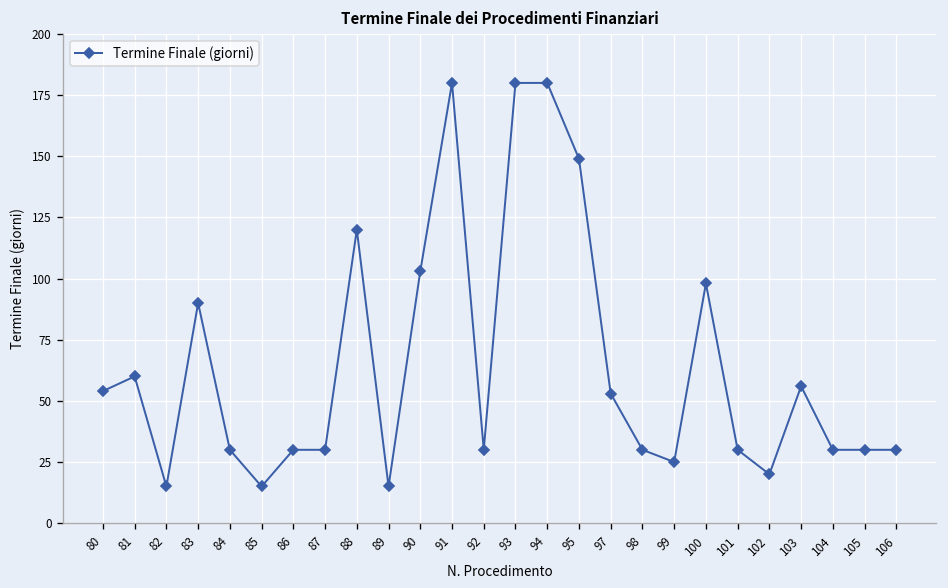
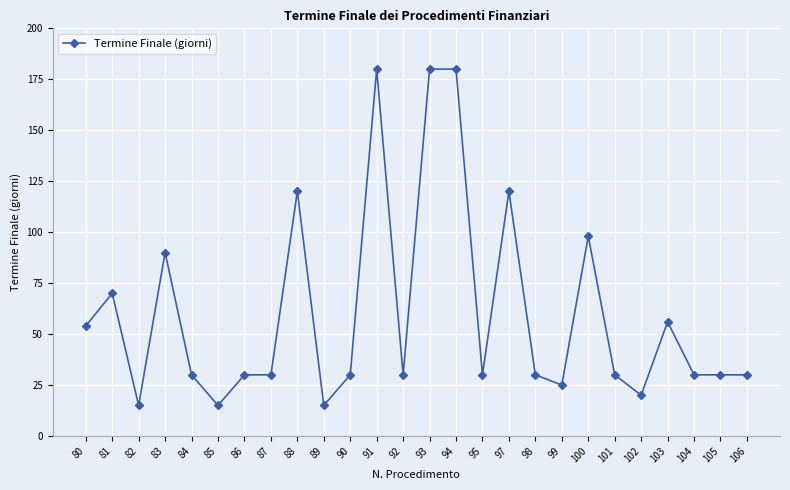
  {
    "80": 54,
-   "81": 60,
+   "81": 70,
    "82": 15,
    "83": 90,
    "84": 30,
    "85": 15,
    "86": 30,
    "87": 30,
    "88": 120,
    "89": 15,
-   "90": 103,
+   "90": 30,
    "91": 180,
    "92": 30,
    "93": 180,
    "94": 180,
-   "95": 149,
-   "97": 53,
+   "95": 30,
+   "97": 120,
    "98": 30,
    "99": 25,
    "100": 98,
    "101": 30,
    "102": 20,
    "103": 56,
    "104": 30,
    "105": 30,
    "106": 30
  }
